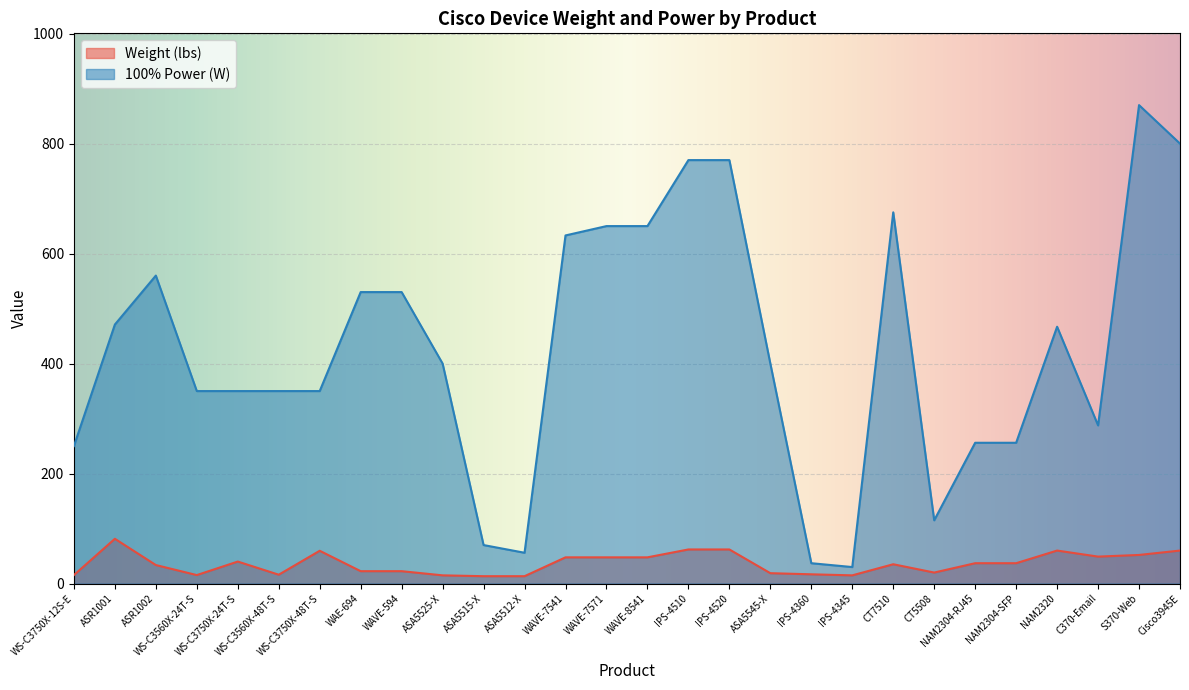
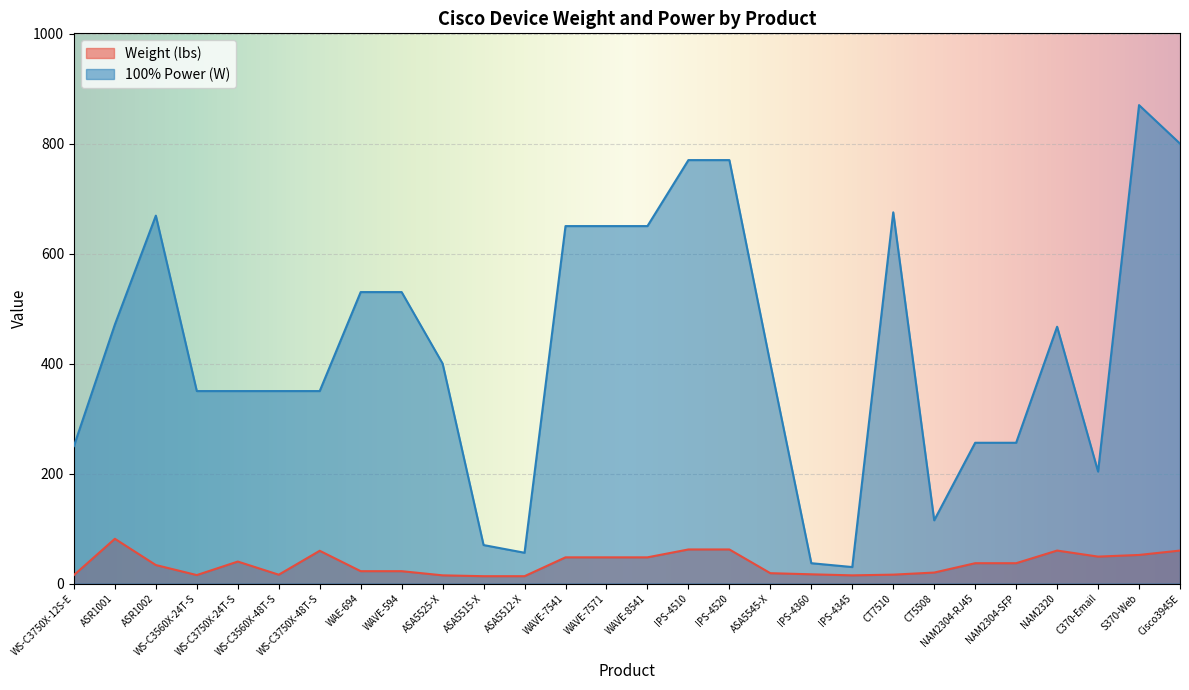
  {
    "Weight (lbs)": {
      "WS-C3750X-12S-E": 20,
      "ASR1001": 80,
      "ASR1002": 30,
      "WS-C3560X-24T-S": 20,
      "WS-C3750X-24T-S": 40,
      "WS-C3560X-48T-S": 20,
      "WS-C3750X-48T-S": 60,
      "WAE-694": 20,
      "WAVE-594": 20,
      "ASA5525-X": 10,
      "ASA5515-X": 10,
      "ASA5512-X": 10,
      "WAVE-7541": 50,
      "WAVE-7571": 50,
      "WAVE-8541": 50,
      "IPS-4510": 60,
      "IPS-4520": 60,
      "ASA5545-X": 20,
      "IPS-4360": 20,
      "IPS-4345": 10,
-     "CT7510": 40,
+     "CT7510": 20,
      "CT5508": 20,
      "NAM2304-RJ45": 40,
      "NAM2304-SFP": 40,
      "NAM2320": 60,
      "C370-Email": 50,
      "S370-Web": 50,
      "Cisco3945E": 60
    },
    "100% Power (W)": {
      "WS-C3750X-12S-E": 250,
      "ASR1001": 470,
-     "ASR1002": 560,
+     "ASR1002": 670,
      "WS-C3560X-24T-S": 350,
      "WS-C3750X-24T-S": 350,
      "WS-C3560X-48T-S": 350,
      "WS-C3750X-48T-S": 350,
      "WAE-694": 530,
      "WAVE-594": 530,
      "ASA5525-X": 400,
      "ASA5515-X": 70,
      "ASA5512-X": 60,
-     "WAVE-7541": 630,
+     "WAVE-7541": 650,
      "WAVE-7571": 650,
      "WAVE-8541": 650,
      "IPS-4510": 770,
      "IPS-4520": 770,
      "ASA5545-X": 400,
      "IPS-4360": 40,
      "IPS-4345": 30,
      "CT7510": 680,
      "CT5508": 120,
      "NAM2304-RJ45": 260,
      "NAM2304-SFP": 260,
      "NAM2320": 470,
-     "C370-Email": 290,
+     "C370-Email": 200,
      "S370-Web": 870,
      "Cisco3945E": 800
    }
  }
